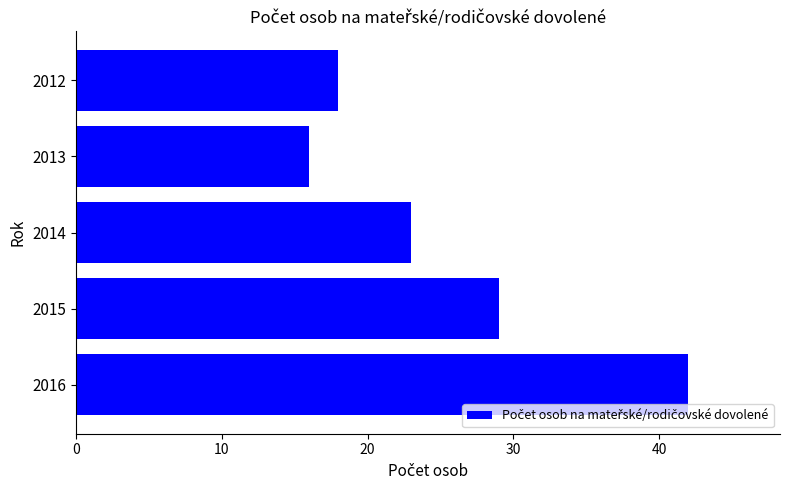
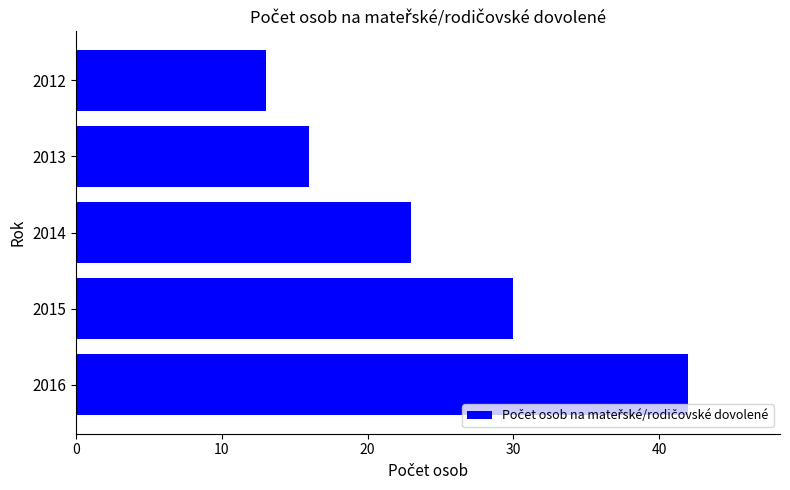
  {
-   "2012": 18,
+   "2012": 13,
    "2013": 16,
    "2014": 23,
-   "2015": 29,
+   "2015": 30,
    "2016": 42
  }
